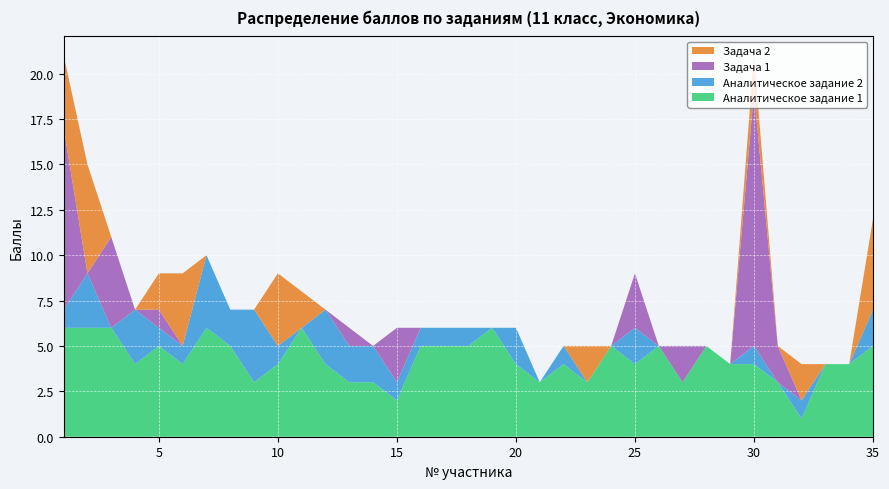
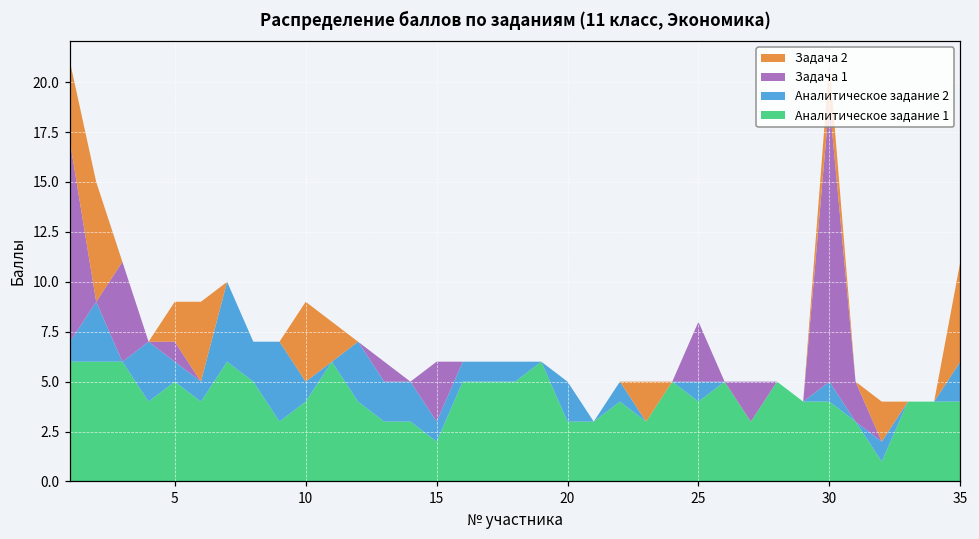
  {
    "Аналитическое задание 1": {
      "5": 5,
      "10": 4,
      "15": 2,
-     "20": 4,
+     "20": 3,
      "25": 4,
      "30": 4,
-     "35": 5
+     "35": 4
    },
    "Аналитическое задание 2": {
-     "25": 2
+     "25": 1
    }
  }
